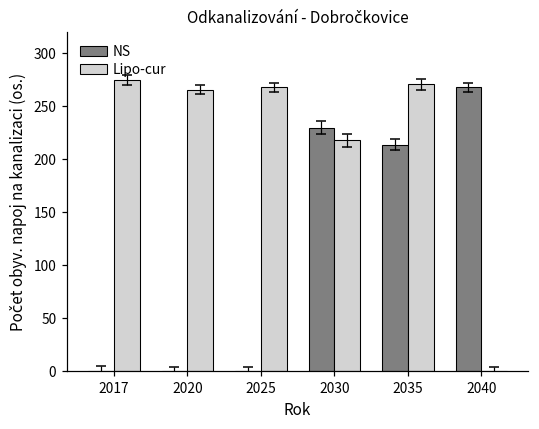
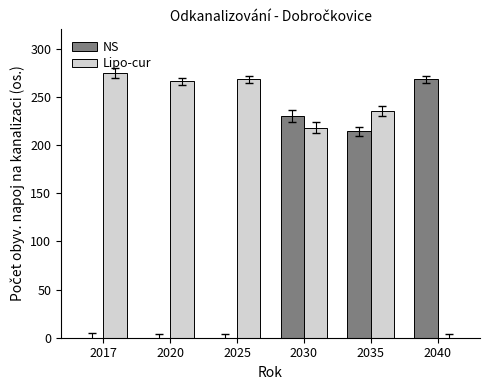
  {
    "NS": {
      "2017": 0,
      "2020": 0,
      "2025": 0,
      "2030": 230,
      "2035": 210,
      "2040": 270
    },
    "Lipo-cur": {
      "2017": 280,
      "2020": 270,
      "2025": 270,
      "2030": 220,
-     "2035": 270,
+     "2035": 240,
      "2040": 0
    }
  }
